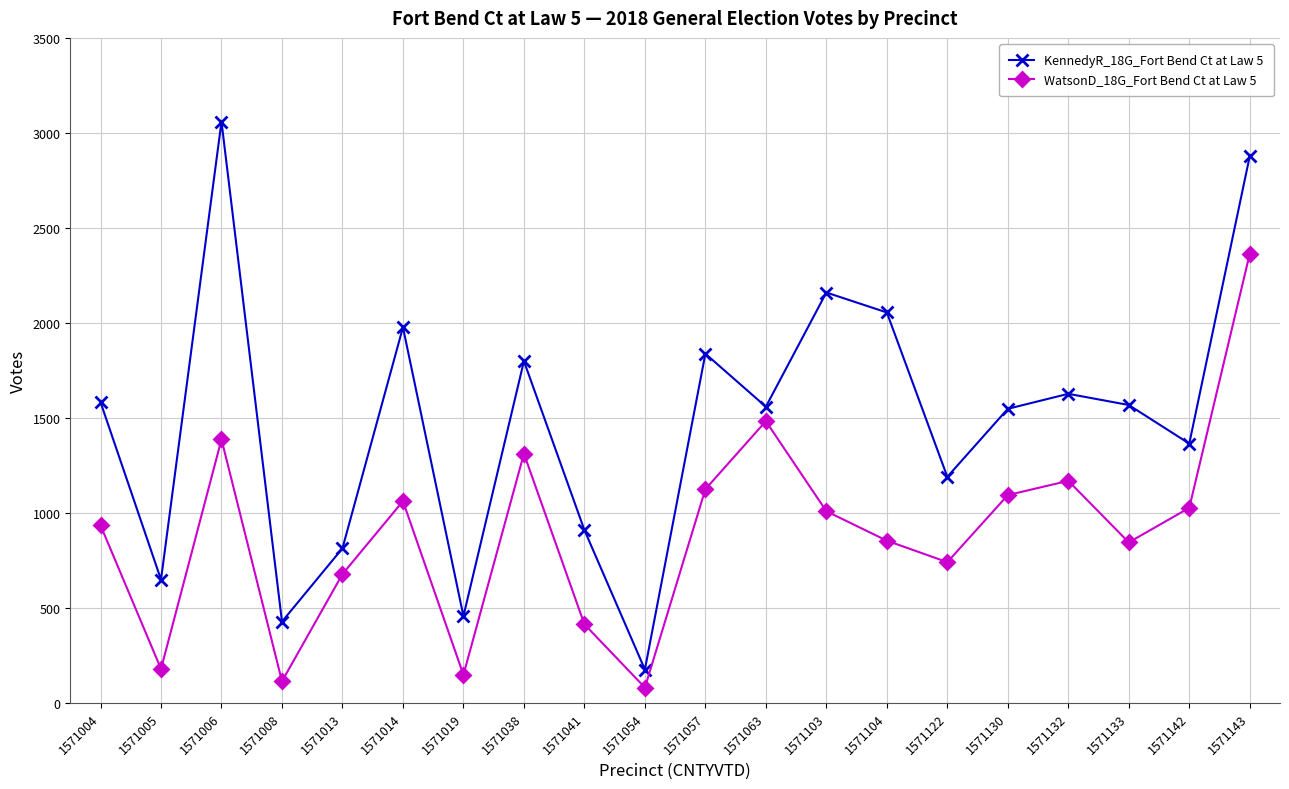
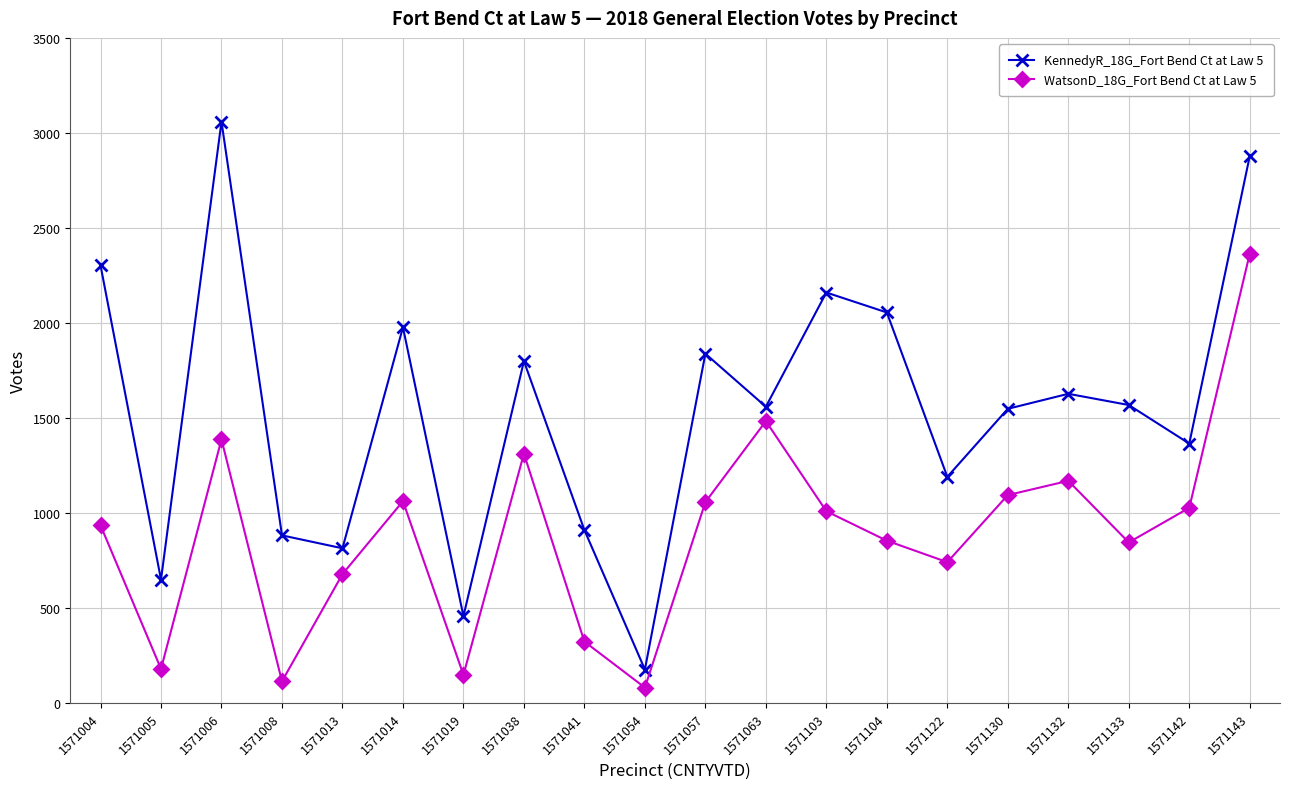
  {
    "KennedyR_18G_Fort Bend Ct at Law 5": {
-     "1571004": 1580,
+     "1571004": 2300,
      "1571005": 650,
      "1571006": 3060,
-     "1571008": 430,
+     "1571008": 880,
      "1571013": 810,
      "1571014": 1980,
      "1571019": 460,
      "1571038": 1800,
      "1571041": 910,
      "1571054": 180,
      "1571057": 1840,
      "1571063": 1560,
      "1571103": 2160,
      "1571104": 2060,
      "1571122": 1190,
      "1571130": 1550,
      "1571132": 1630,
      "1571133": 1570,
      "1571142": 1370,
      "1571143": 2880
    },
    "WatsonD_18G_Fort Bend Ct at Law 5": {
      "1571004": 940,
      "1571005": 180,
      "1571006": 1390,
      "1571008": 110,
      "1571013": 680,
      "1571014": 1060,
      "1571019": 150,
      "1571038": 1310,
-     "1571041": 410,
+     "1571041": 320,
      "1571054": 80,
-     "1571057": 1130,
+     "1571057": 1060,
      "1571063": 1480,
      "1571103": 1010,
      "1571104": 850,
      "1571122": 740,
      "1571130": 1090,
      "1571132": 1170,
      "1571133": 850,
      "1571142": 1030,
      "1571143": 2360
    }
  }
